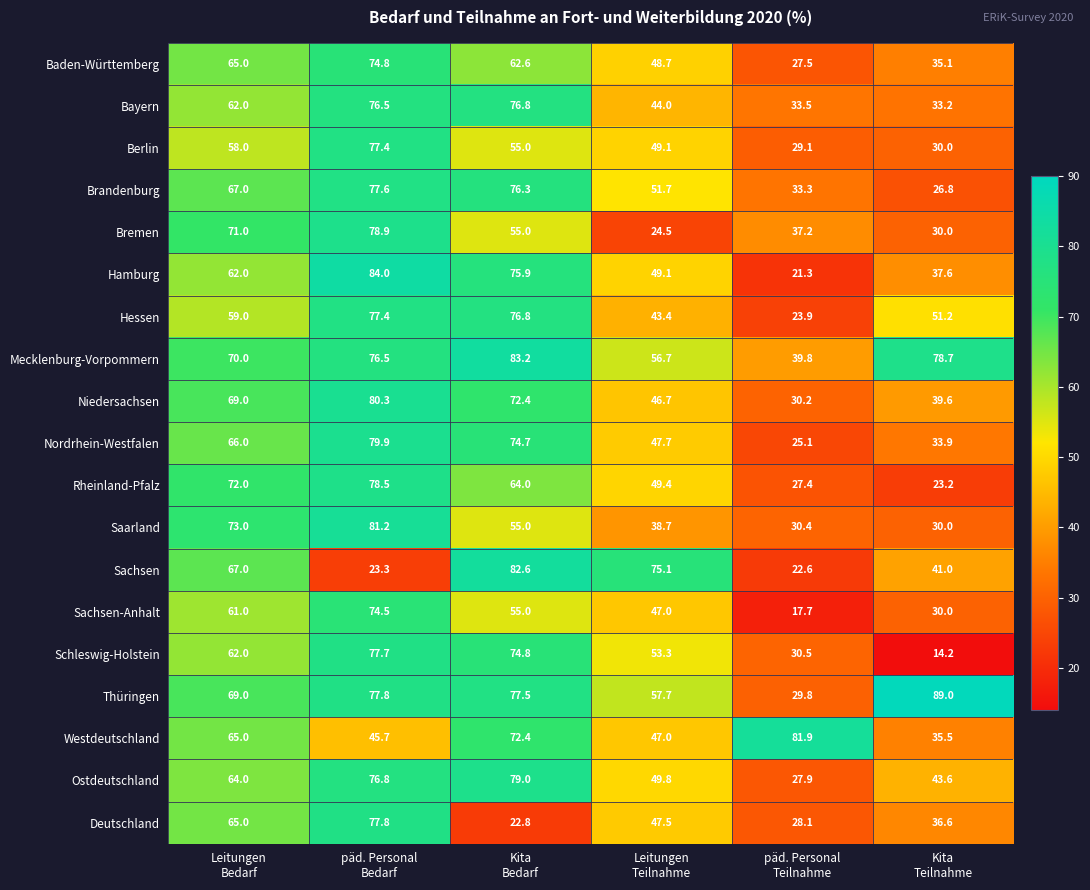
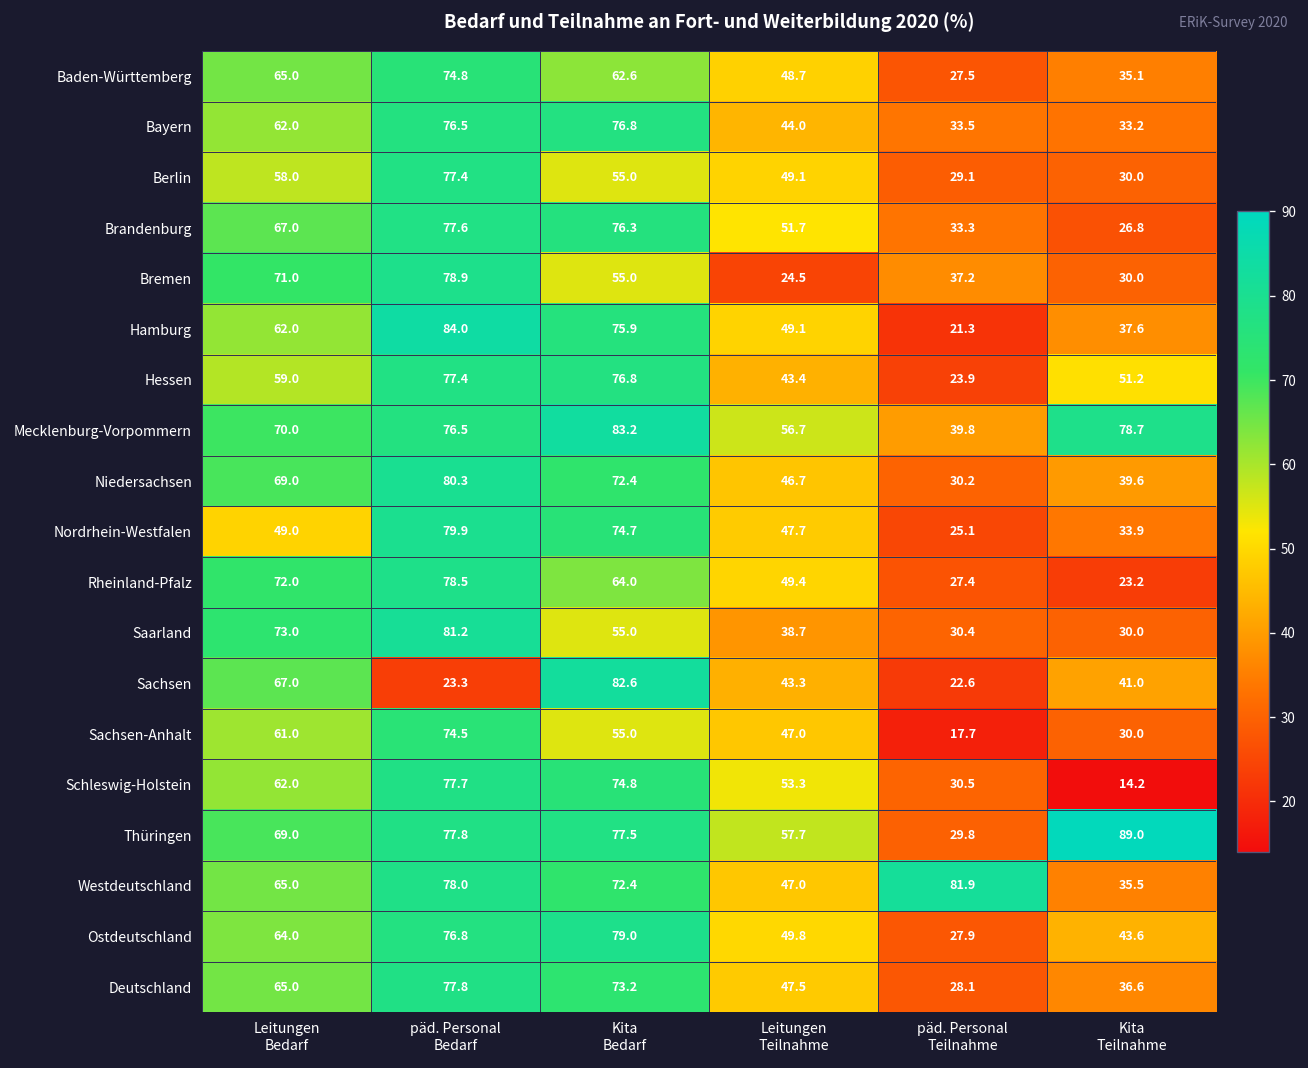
  {
    "Baden-Württemberg": {
      "Leitungen Bedarf": 65.0,
      "päd. Personal Bedarf": 74.8,
      "Kita Bedarf": 62.6,
      "Leitungen Teilnahme": 48.7,
      "päd. Personal Teilnahme": 27.5,
      "Kita Teilnahme": 35.1
    },
    "Bayern": {
      "Leitungen Bedarf": 62.0,
      "päd. Personal Bedarf": 76.5,
      "Kita Bedarf": 76.8,
      "Leitungen Teilnahme": 44.0,
      "päd. Personal Teilnahme": 33.5,
      "Kita Teilnahme": 33.2
    },
    "Berlin": {
      "Leitungen Bedarf": 58.0,
      "päd. Personal Bedarf": 77.4,
      "Kita Bedarf": 55.0,
      "Leitungen Teilnahme": 49.1,
      "päd. Personal Teilnahme": 29.1,
      "Kita Teilnahme": 30.0
    },
    "Brandenburg": {
      "Leitungen Bedarf": 67.0,
      "päd. Personal Bedarf": 77.6,
      "Kita Bedarf": 76.3,
      "Leitungen Teilnahme": 51.7,
      "päd. Personal Teilnahme": 33.3,
      "Kita Teilnahme": 26.8
    },
    "Bremen": {
      "Leitungen Bedarf": 71.0,
      "päd. Personal Bedarf": 78.9,
      "Kita Bedarf": 55.0,
      "Leitungen Teilnahme": 24.5,
      "päd. Personal Teilnahme": 37.2,
      "Kita Teilnahme": 30.0
    },
    "Hamburg": {
      "Leitungen Bedarf": 62.0,
      "päd. Personal Bedarf": 84.0,
      "Kita Bedarf": 75.9,
      "Leitungen Teilnahme": 49.1,
      "päd. Personal Teilnahme": 21.3,
      "Kita Teilnahme": 37.6
    },
    "Hessen": {
      "Leitungen Bedarf": 59.0,
      "päd. Personal Bedarf": 77.4,
      "Kita Bedarf": 76.8,
      "Leitungen Teilnahme": 43.4,
      "päd. Personal Teilnahme": 23.9,
      "Kita Teilnahme": 51.2
    },
    "Mecklenburg-Vorpommern": {
      "Leitungen Bedarf": 70.0,
      "päd. Personal Bedarf": 76.5,
      "Kita Bedarf": 83.2,
      "Leitungen Teilnahme": 56.7,
      "päd. Personal Teilnahme": 39.8,
      "Kita Teilnahme": 78.7
    },
    "Niedersachsen": {
      "Leitungen Bedarf": 69.0,
      "päd. Personal Bedarf": 80.3,
      "Kita Bedarf": 72.4,
      "Leitungen Teilnahme": 46.7,
      "päd. Personal Teilnahme": 30.2,
      "Kita Teilnahme": 39.6
    },
    "Nordrhein-Westfalen": {
-     "Leitungen Bedarf": 66.0,
+     "Leitungen Bedarf": 49.0,
      "päd. Personal Bedarf": 79.9,
      "Kita Bedarf": 74.7,
      "Leitungen Teilnahme": 47.7,
      "päd. Personal Teilnahme": 25.1,
      "Kita Teilnahme": 33.9
    },
    "Rheinland-Pfalz": {
      "Leitungen Bedarf": 72.0,
      "päd. Personal Bedarf": 78.5,
      "Kita Bedarf": 64.0,
      "Leitungen Teilnahme": 49.4,
      "päd. Personal Teilnahme": 27.4,
      "Kita Teilnahme": 23.2
    },
    "Saarland": {
      "Leitungen Bedarf": 73.0,
      "päd. Personal Bedarf": 81.2,
      "Kita Bedarf": 55.0,
      "Leitungen Teilnahme": 38.7,
      "päd. Personal Teilnahme": 30.4,
      "Kita Teilnahme": 30.0
    },
    "Sachsen": {
      "Leitungen Bedarf": 67.0,
      "päd. Personal Bedarf": 23.3,
      "Kita Bedarf": 82.6,
-     "Leitungen Teilnahme": 75.1,
+     "Leitungen Teilnahme": 43.3,
      "päd. Personal Teilnahme": 22.6,
      "Kita Teilnahme": 41.0
    },
    "Sachsen-Anhalt": {
      "Leitungen Bedarf": 61.0,
      "päd. Personal Bedarf": 74.5,
      "Kita Bedarf": 55.0,
      "Leitungen Teilnahme": 47.0,
      "päd. Personal Teilnahme": 17.7,
      "Kita Teilnahme": 30.0
    },
    "Schleswig-Holstein": {
      "Leitungen Bedarf": 62.0,
      "päd. Personal Bedarf": 77.7,
      "Kita Bedarf": 74.8,
      "Leitungen Teilnahme": 53.3,
      "päd. Personal Teilnahme": 30.5,
      "Kita Teilnahme": 14.2
    },
    "Thüringen": {
      "Leitungen Bedarf": 69.0,
      "päd. Personal Bedarf": 77.8,
      "Kita Bedarf": 77.5,
      "Leitungen Teilnahme": 57.7,
      "päd. Personal Teilnahme": 29.8,
      "Kita Teilnahme": 89.0
    },
    "Westdeutschland": {
      "Leitungen Bedarf": 65.0,
-     "päd. Personal Bedarf": 45.7,
+     "päd. Personal Bedarf": 78.0,
      "Kita Bedarf": 72.4,
      "Leitungen Teilnahme": 47.0,
      "päd. Personal Teilnahme": 81.9,
      "Kita Teilnahme": 35.5
    },
    "Ostdeutschland": {
      "Leitungen Bedarf": 64.0,
      "päd. Personal Bedarf": 76.8,
      "Kita Bedarf": 79.0,
      "Leitungen Teilnahme": 49.8,
      "päd. Personal Teilnahme": 27.9,
      "Kita Teilnahme": 43.6
    },
    "Deutschland": {
      "Leitungen Bedarf": 65.0,
      "päd. Personal Bedarf": 77.8,
-     "Kita Bedarf": 22.8,
+     "Kita Bedarf": 73.2,
      "Leitungen Teilnahme": 47.5,
      "päd. Personal Teilnahme": 28.1,
      "Kita Teilnahme": 36.6
    }
  }
